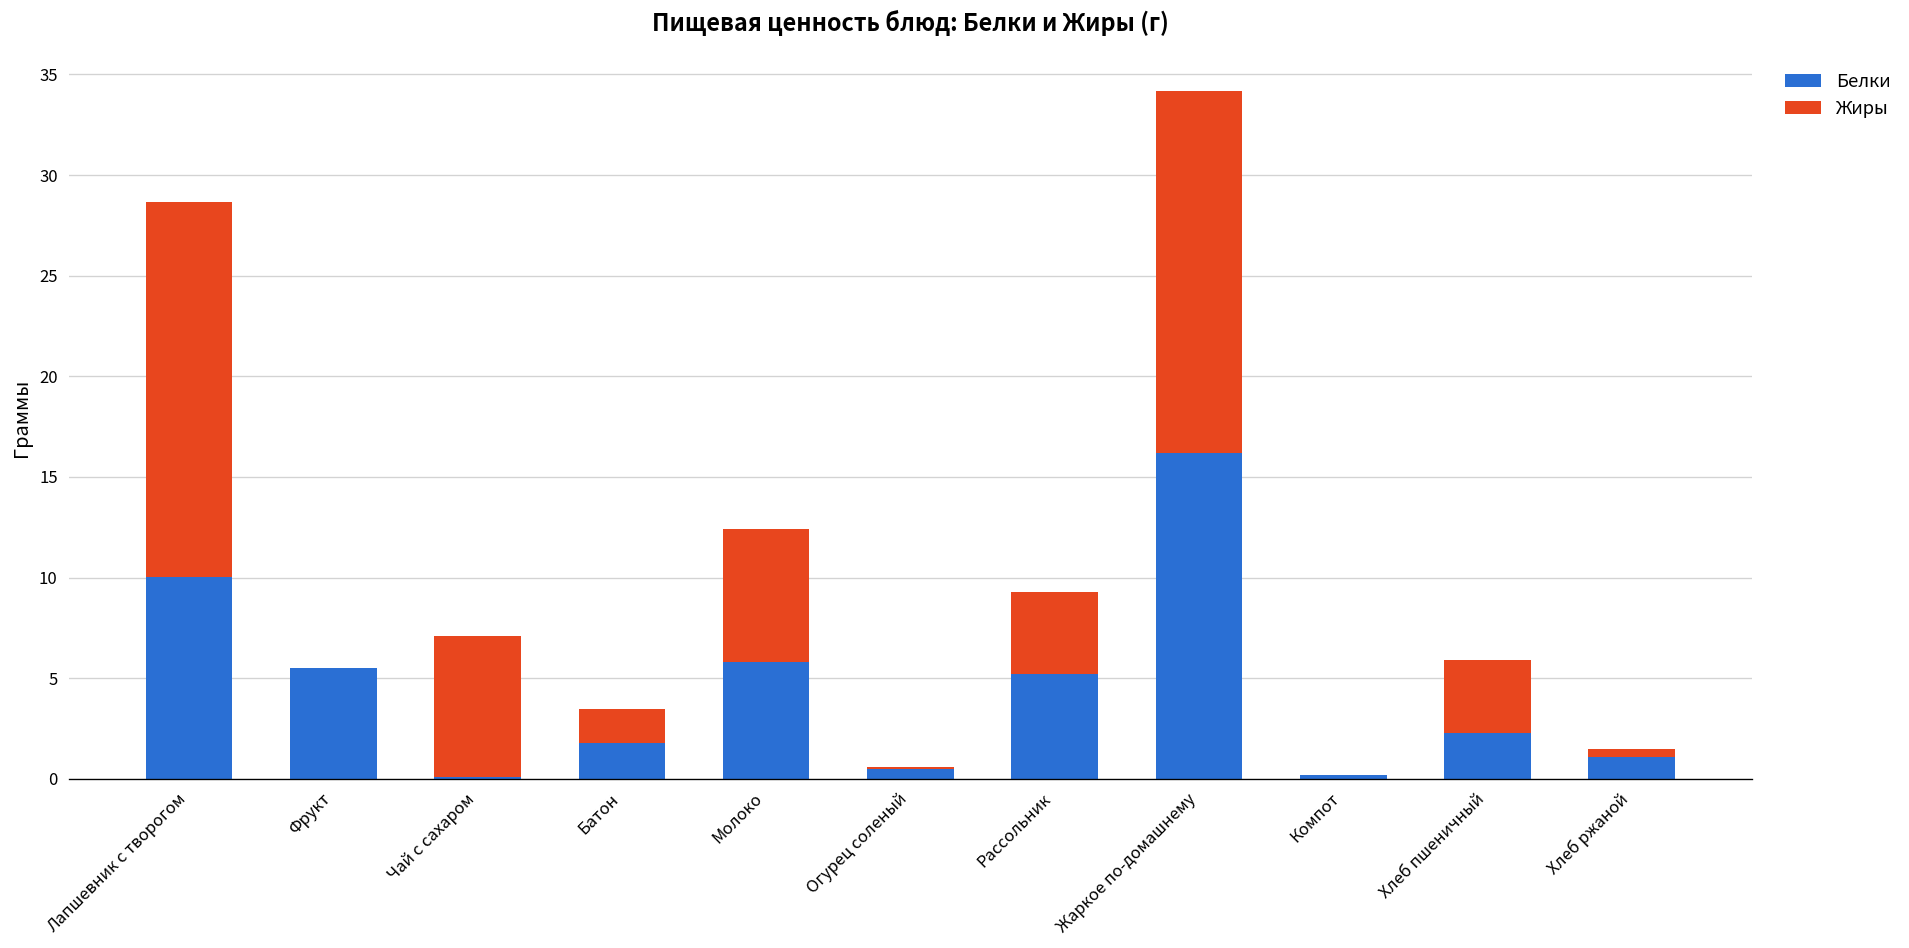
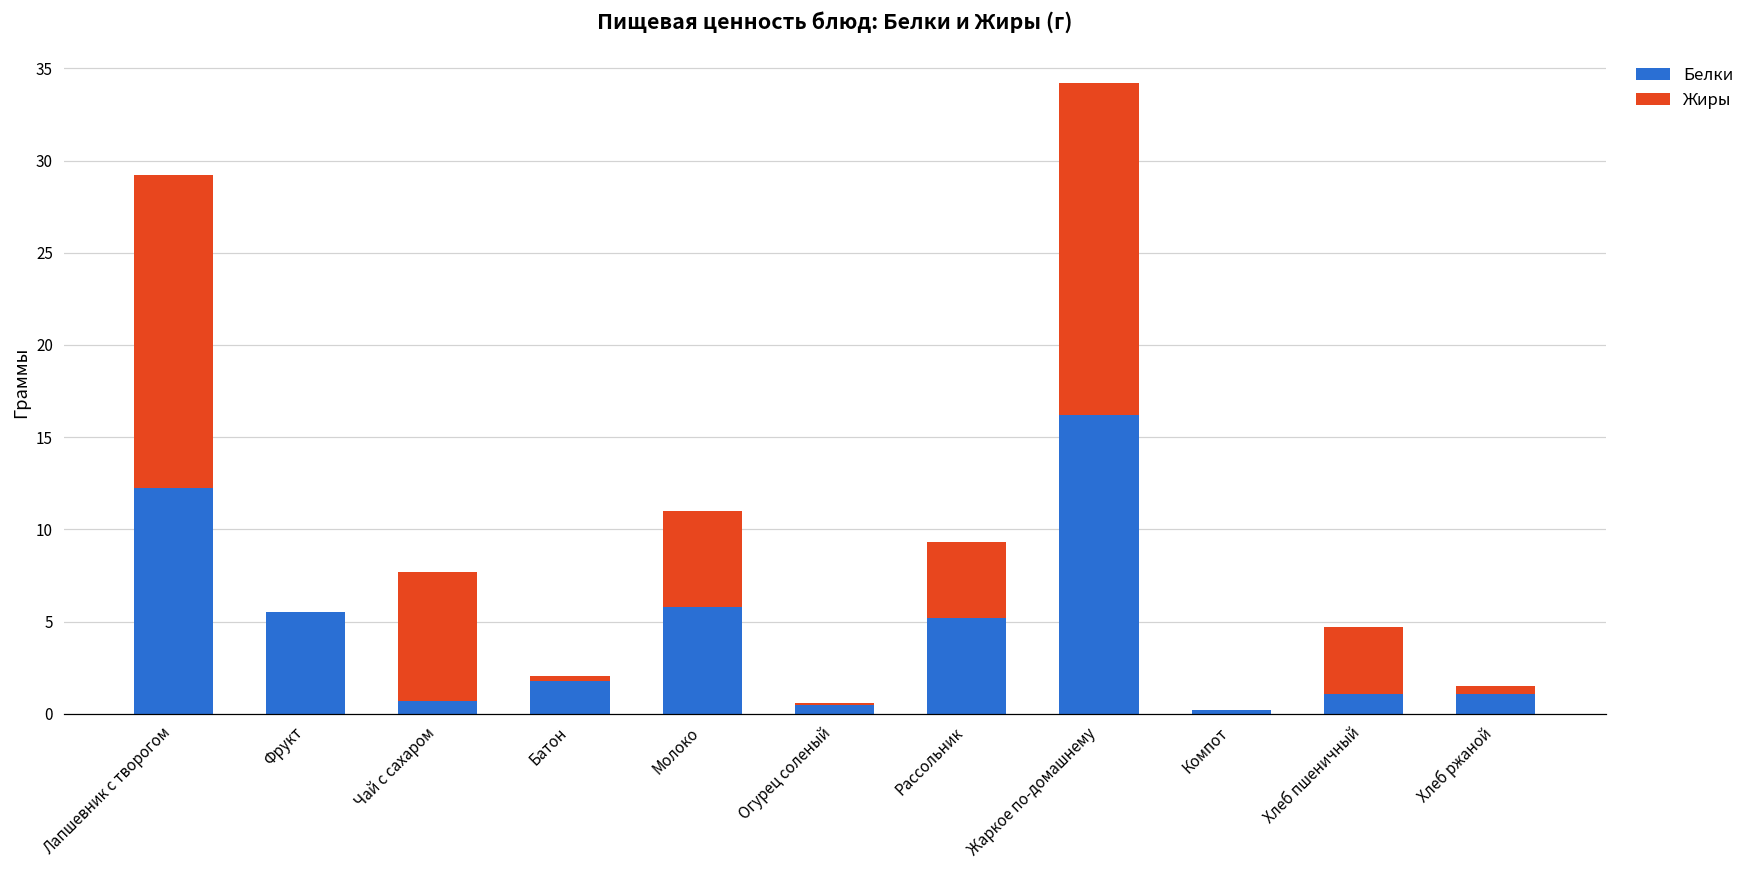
  {
    "Белки": {
-     "Лапшевник с творогом": 10.1,
+     "Лапшевник с творогом": 12.3,
      "Фрукт": 5.5,
-     "Чай с сахаром": 0.1,
+     "Чай с сахаром": 0.7,
      "Батон": 1.8,
      "Молоко": 5.8,
      "Огурец соленый": 0.5,
      "Рассольник": 5.2,
      "Жаркое по-домашнему": 16.2,
      "Компот": 0.2,
-     "Хлеб пшеничный": 2.3,
+     "Хлеб пшеничный": 1.1,
      "Хлеб ржаной": 1.1
    },
    "Жиры": {
-     "Лапшевник с творогом": 18.6,
+     "Лапшевник с творогом": 16.9,
      "Фрукт": 0.0,
      "Чай с сахаром": 7.0,
-     "Батон": 1.7,
-     "Молоко": 6.6,
+     "Батон": 0.3,
+     "Молоко": 5.2,
      "Рассольник": 4.1,
      "Жаркое по-домашнему": 18.0,
      "Компот": 0.0,
      "Хлеб пшеничный": 3.6,
      "Хлеб ржаной": 0.4
    }
  }
